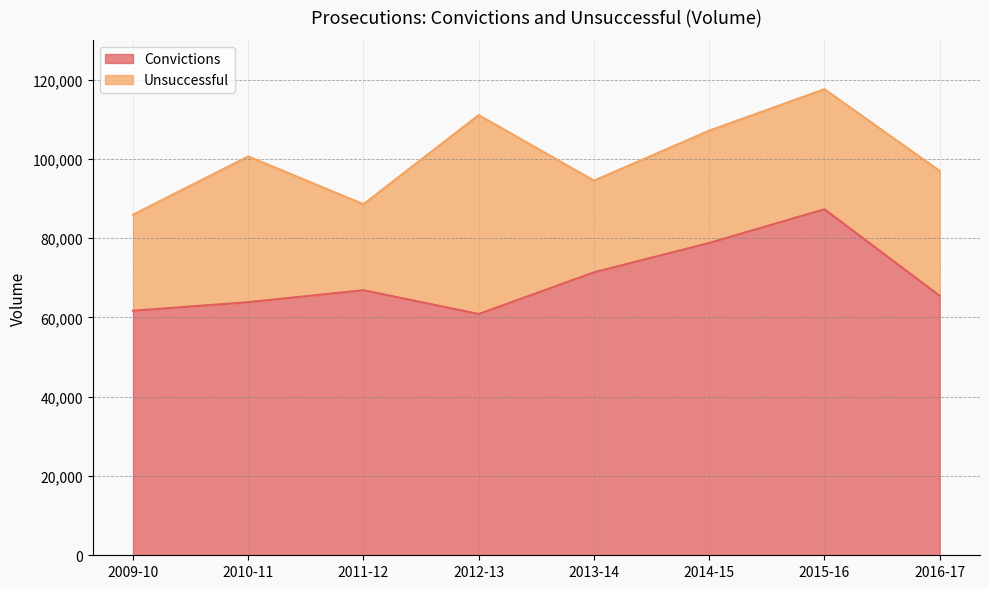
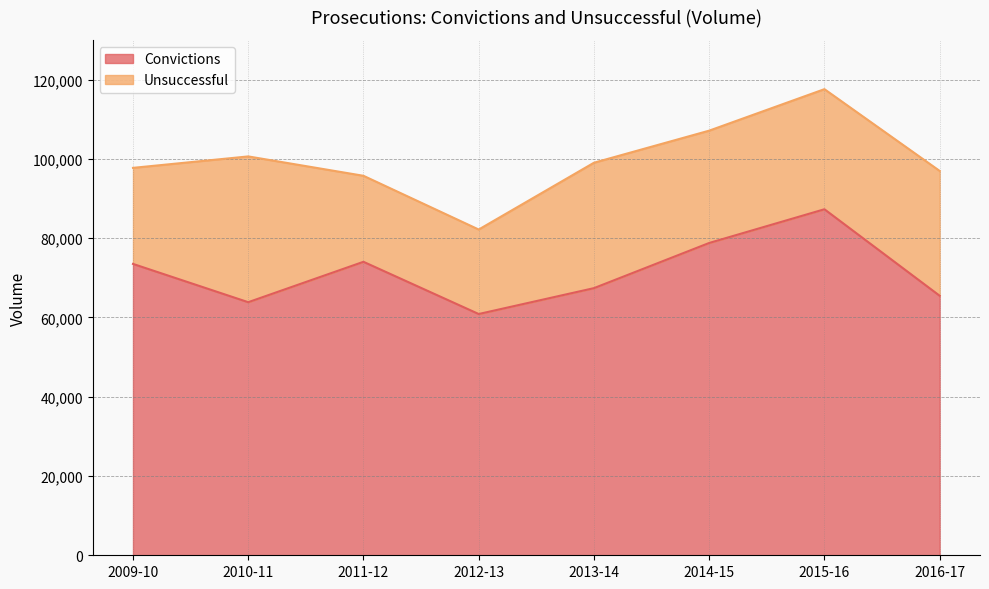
  {
    "Convictions": {
-     "2009-10": "62,000",
+     "2009-10": "73,000",
      "2010-11": "64,000",
-     "2011-12": "67,000",
+     "2011-12": "74,000",
      "2012-13": "61,000",
-     "2013-14": "71,000",
+     "2013-14": "67,000",
      "2014-15": "79,000",
      "2015-16": "87,000",
      "2016-17": "65,000"
    },
    "Unsuccessful": {
      "2009-10": "24,000",
      "2010-11": "37,000",
      "2011-12": "22,000",
-     "2012-13": "50,000",
-     "2013-14": "23,000",
+     "2012-13": "21,000",
+     "2013-14": "32,000",
      "2014-15": "28,000",
      "2015-16": "30,000",
      "2016-17": "31,000"
    }
  }
